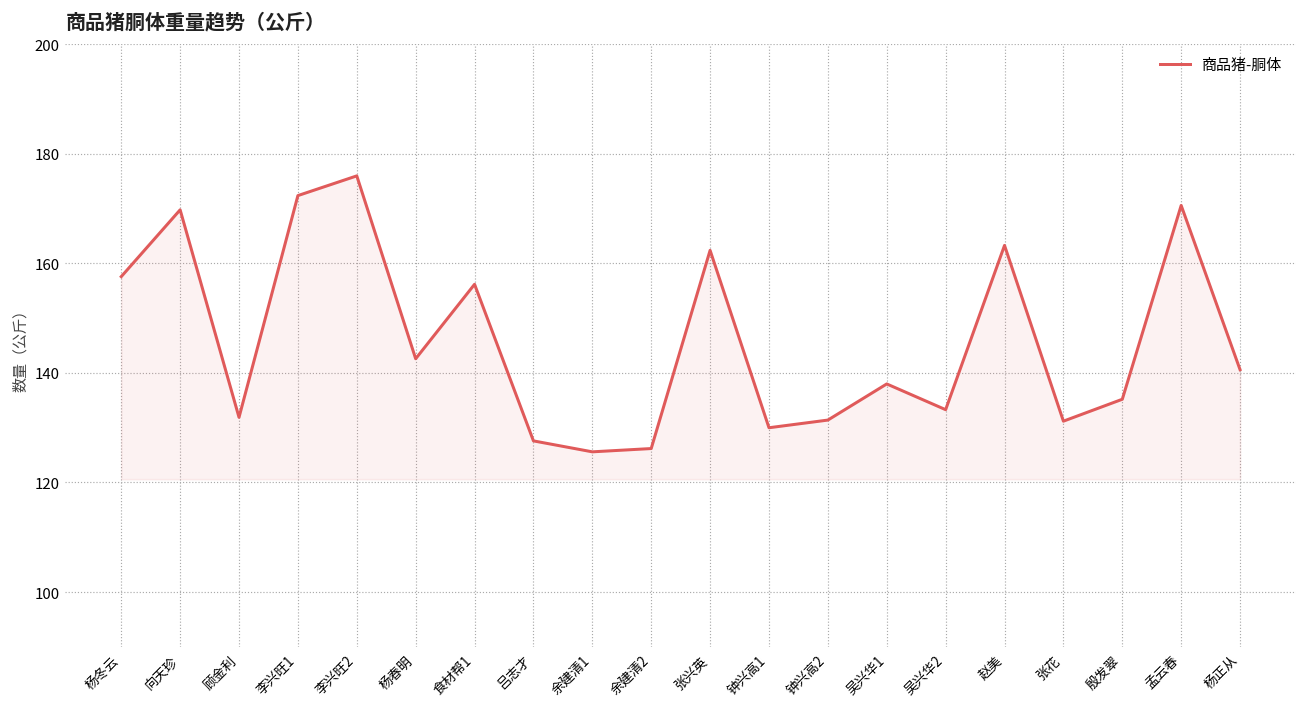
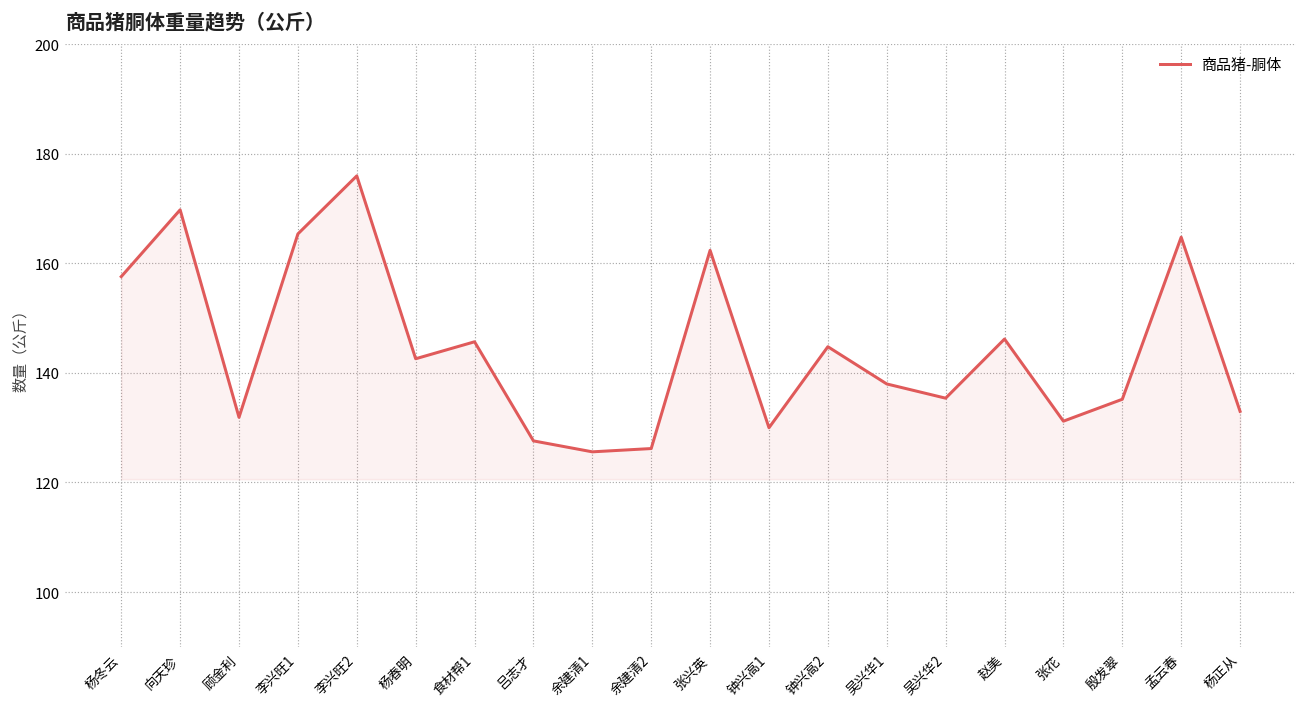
  {
    "杨冬云": 158,
    "向天珍": 170,
    "顾金利": 132,
-   "李兴旺1": 172,
+   "李兴旺1": 165,
    "李兴旺2": 176,
    "杨春明": 143,
-   "食材帮1": 156,
+   "食材帮1": 146,
    "吕志才": 128,
    "余建清1": 126,
    "余建清2": 126,
    "张兴英": 162,
    "钟兴高1": 130,
-   "钟兴高2": 131,
+   "钟兴高2": 145,
    "吴兴华1": 138,
-   "吴兴华2": 133,
-   "赵美": 163,
+   "吴兴华2": 135,
+   "赵美": 146,
    "张花": 131,
    "殷发翠": 135,
-   "孟云春": 171,
-   "杨正从": 141
+   "孟云春": 165,
+   "杨正从": 133
  }
